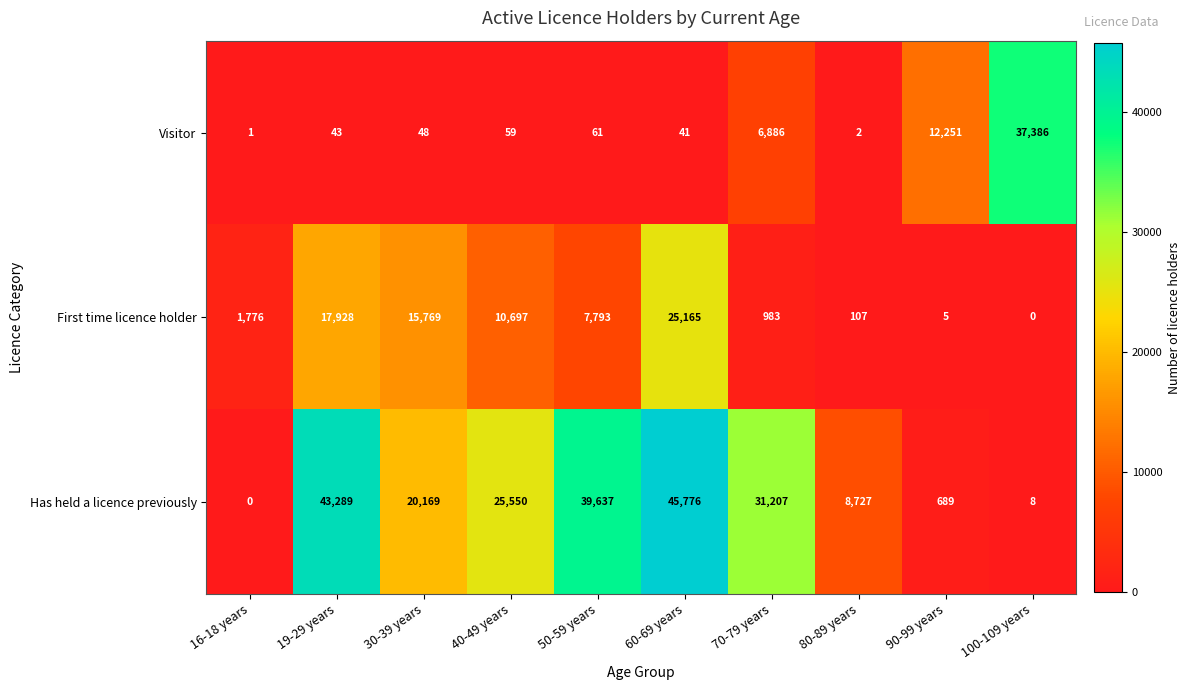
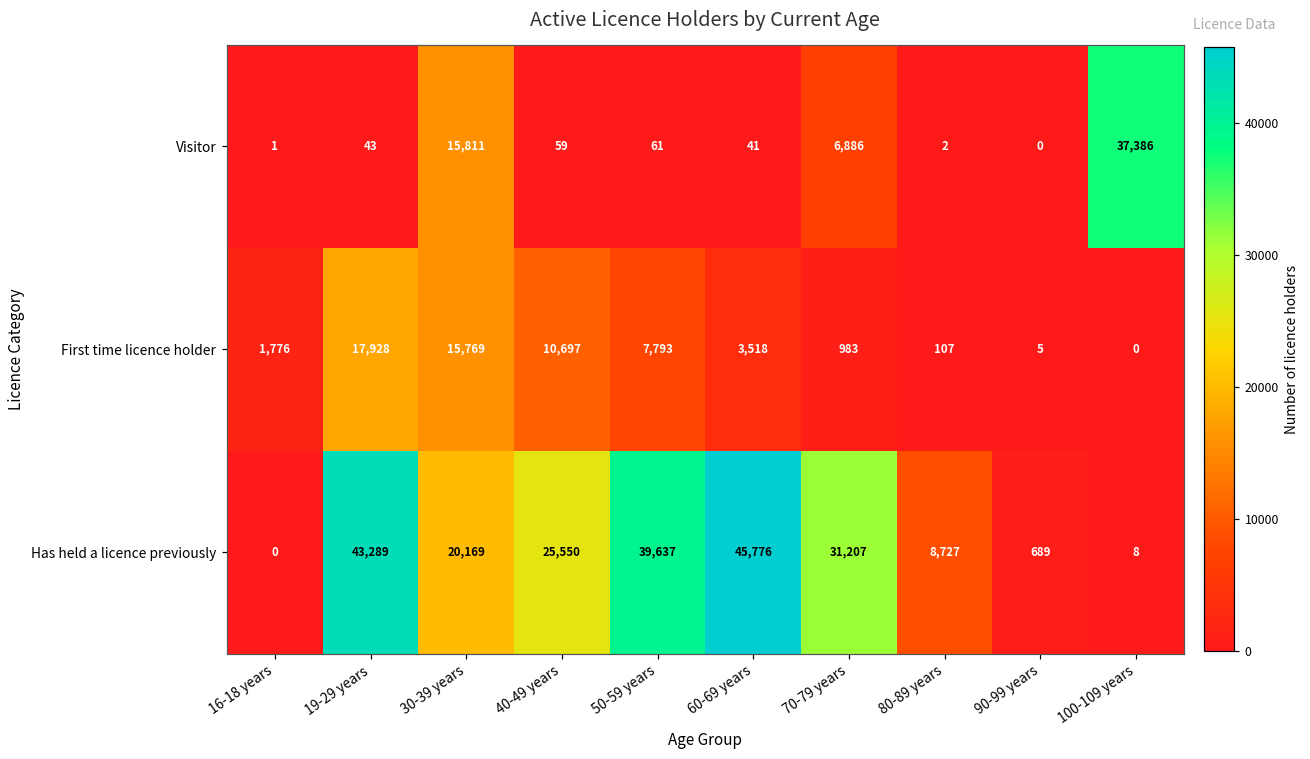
  {
    "Visitor": {
      "16-18 years": "1",
      "19-29 years": "43",
-     "30-39 years": "48",
+     "30-39 years": "15,811",
      "40-49 years": "59",
      "50-59 years": "61",
      "60-69 years": "41",
      "70-79 years": "6,886",
      "80-89 years": "2",
-     "90-99 years": "12,251",
+     "90-99 years": "0",
      "100-109 years": "37,386"
    },
    "First time licence holder": {
      "16-18 years": "1,776",
      "19-29 years": "17,928",
      "30-39 years": "15,769",
      "40-49 years": "10,697",
      "50-59 years": "7,793",
-     "60-69 years": "25,165",
+     "60-69 years": "3,518",
      "70-79 years": "983",
      "80-89 years": "107",
      "90-99 years": "5",
      "100-109 years": "0"
    },
    "Has held a licence previously": {
      "16-18 years": "0",
      "19-29 years": "43,289",
      "30-39 years": "20,169",
      "40-49 years": "25,550",
      "50-59 years": "39,637",
      "60-69 years": "45,776",
      "70-79 years": "31,207",
      "80-89 years": "8,727",
      "90-99 years": "689",
      "100-109 years": "8"
    }
  }
